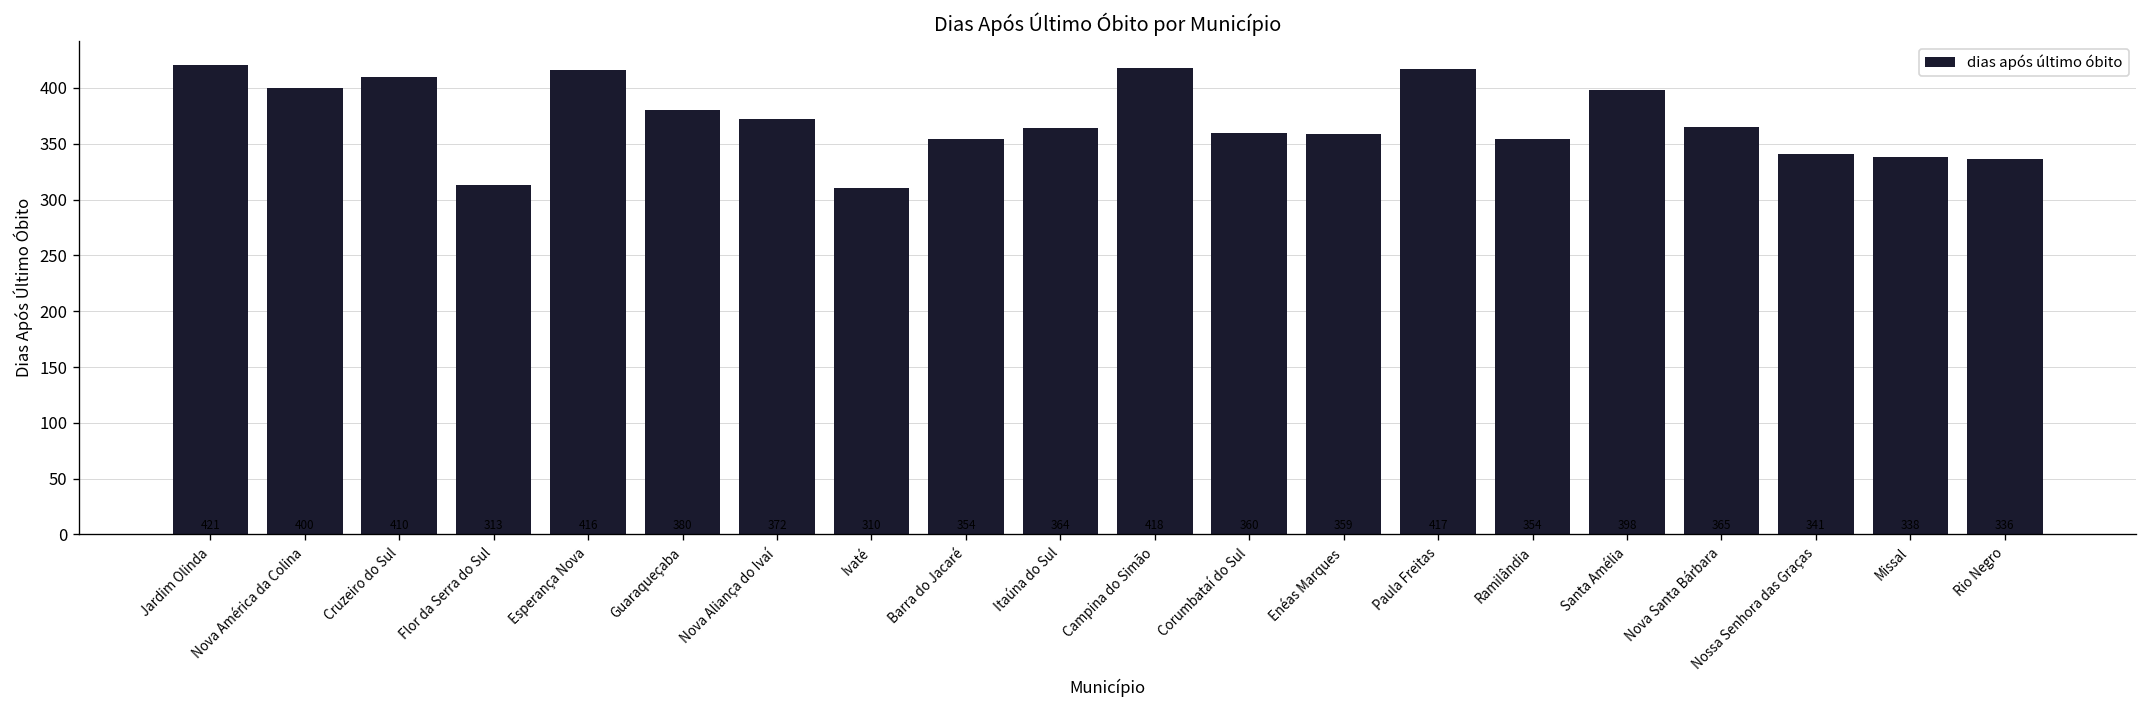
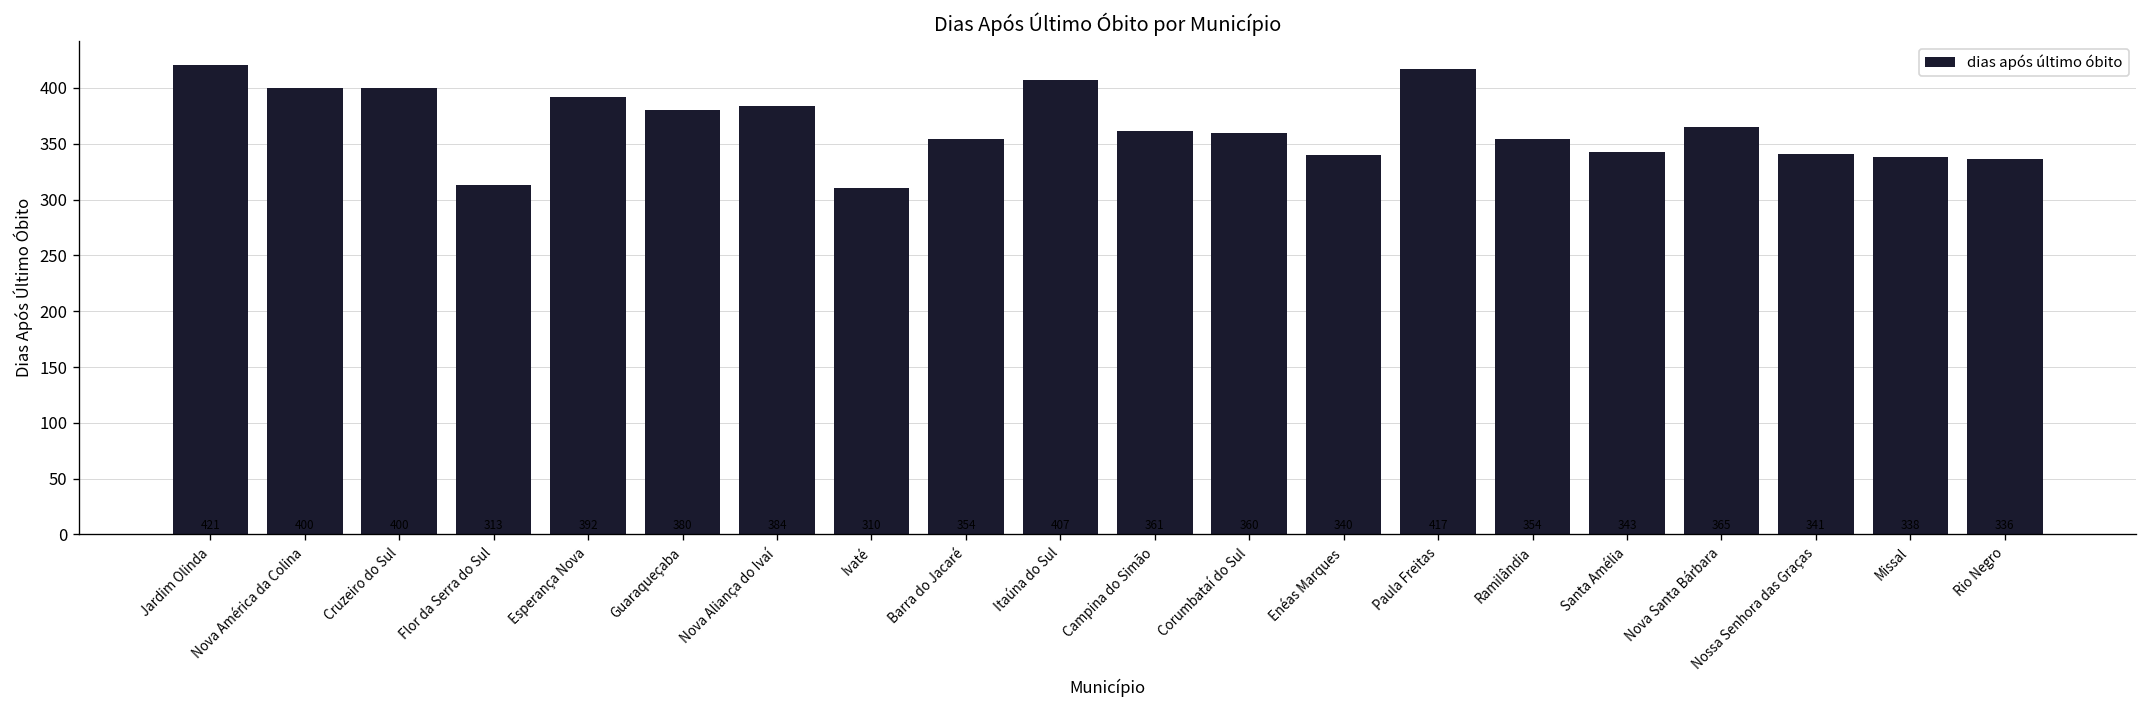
  {
    "Jardim Olinda": 420,
    "Nova América da Colina": 400,
-   "Cruzeiro do Sul": 410,
+   "Cruzeiro do Sul": 400,
    "Flor da Serra do Sul": 310,
-   "Esperança Nova": 420,
+   "Esperança Nova": 390,
    "Guaraqueçaba": 380,
-   "Nova Aliança do Ivaí": 370,
+   "Nova Aliança do Ivaí": 380,
    "Ivaté": 310,
    "Barra do Jacaré": 350,
-   "Itaúna do Sul": 360,
-   "Campina do Simão": 420,
+   "Itaúna do Sul": 410,
+   "Campina do Simão": 360,
    "Corumbataí do Sul": 360,
-   "Enéas Marques": 360,
+   "Enéas Marques": 340,
    "Paula Freitas": 420,
    "Ramilândia": 350,
-   "Santa Amélia": 400,
+   "Santa Amélia": 340,
    "Nova Santa Bárbara": 370,
    "Nossa Senhora das Graças": 340,
    "Missal": 340,
    "Rio Negro": 340
  }
